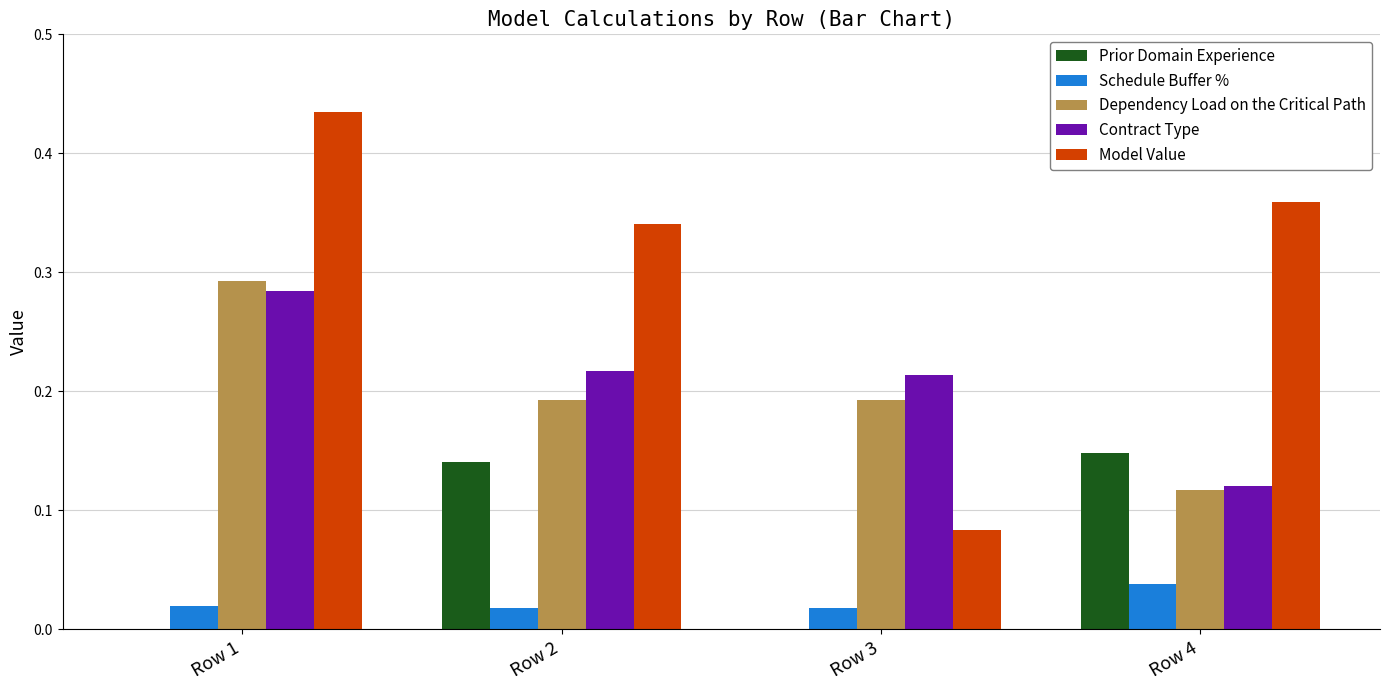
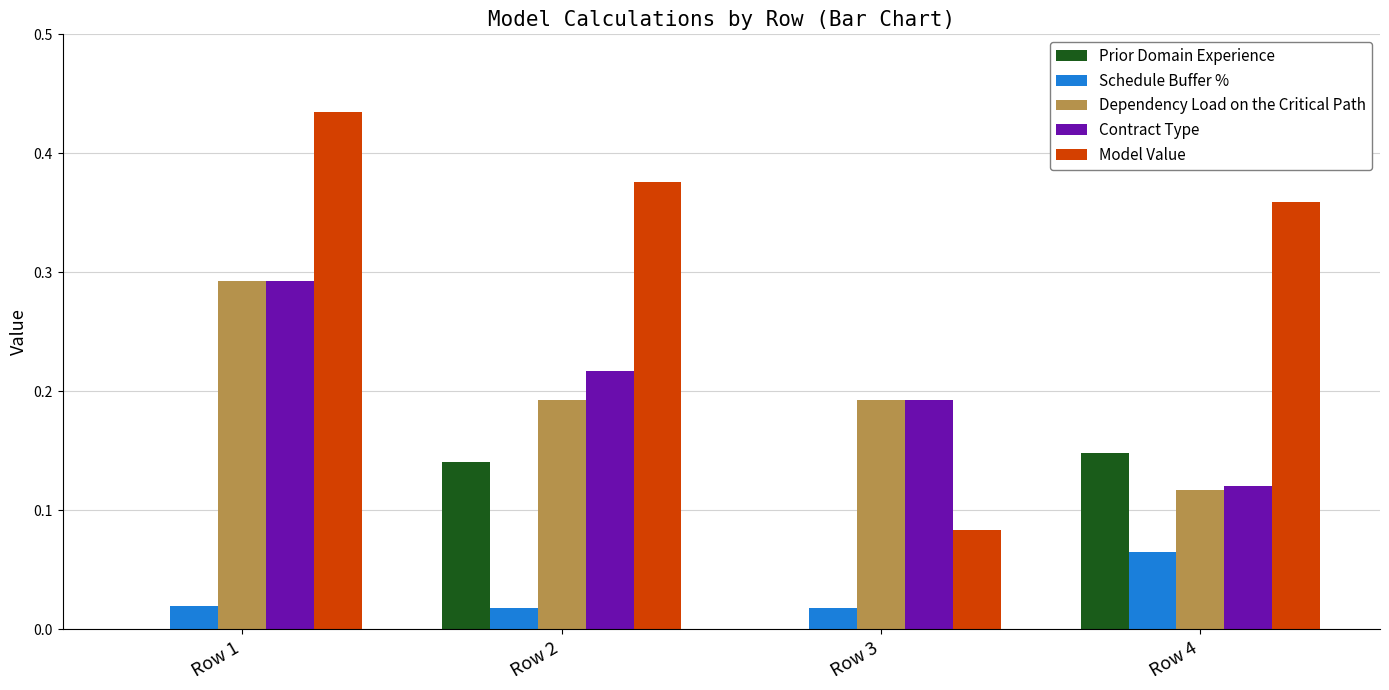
  {
    "Prior Domain Experience": {
      "Row 1": 0.000,
      "Row 2": 0.141,
      "Row 3": 0.000,
      "Row 4": 0.148
    },
    "Schedule Buffer %": {
      "Row 1": 0.019,
      "Row 2": 0.018,
      "Row 3": 0.018,
-     "Row 4": 0.038
+     "Row 4": 0.065
    },
    "Dependency Load on the Critical Path": {
      "Row 1": 0.292,
      "Row 2": 0.192,
      "Row 3": 0.192,
      "Row 4": 0.117
    },
    "Contract Type": {
-     "Row 1": 0.284,
+     "Row 1": 0.292,
      "Row 2": 0.217,
-     "Row 3": 0.213,
+     "Row 3": 0.192,
      "Row 4": 0.120
    },
    "Model Value": {
      "Row 1": 0.435,
-     "Row 2": 0.341,
+     "Row 2": 0.376,
      "Row 3": 0.083,
      "Row 4": 0.359
    }
  }
